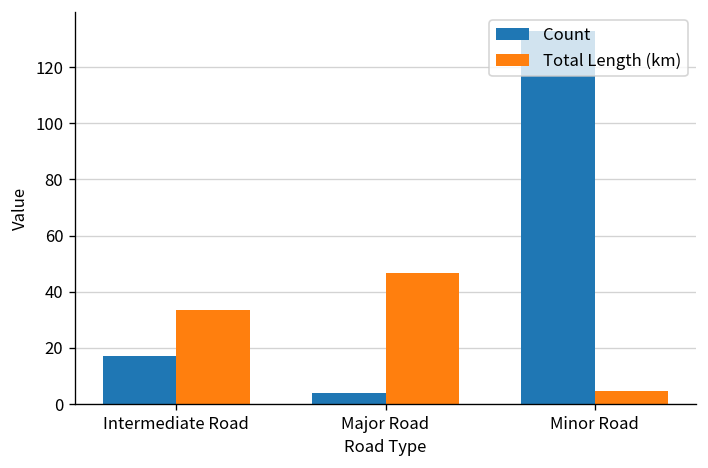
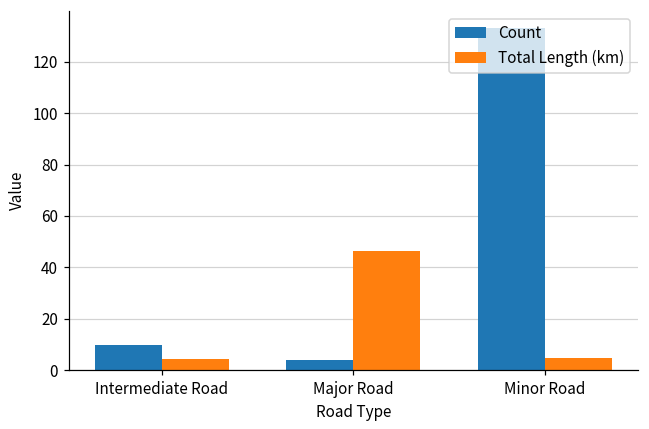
  {
    "Count": {
-     "Intermediate Road": 17,
+     "Intermediate Road": 10,
      "Major Road": 4
    },
    "Total Length (km)": {
-     "Intermediate Road": 34,
+     "Intermediate Road": 5,
      "Major Road": 47,
      "Minor Road": 5
    }
  }
